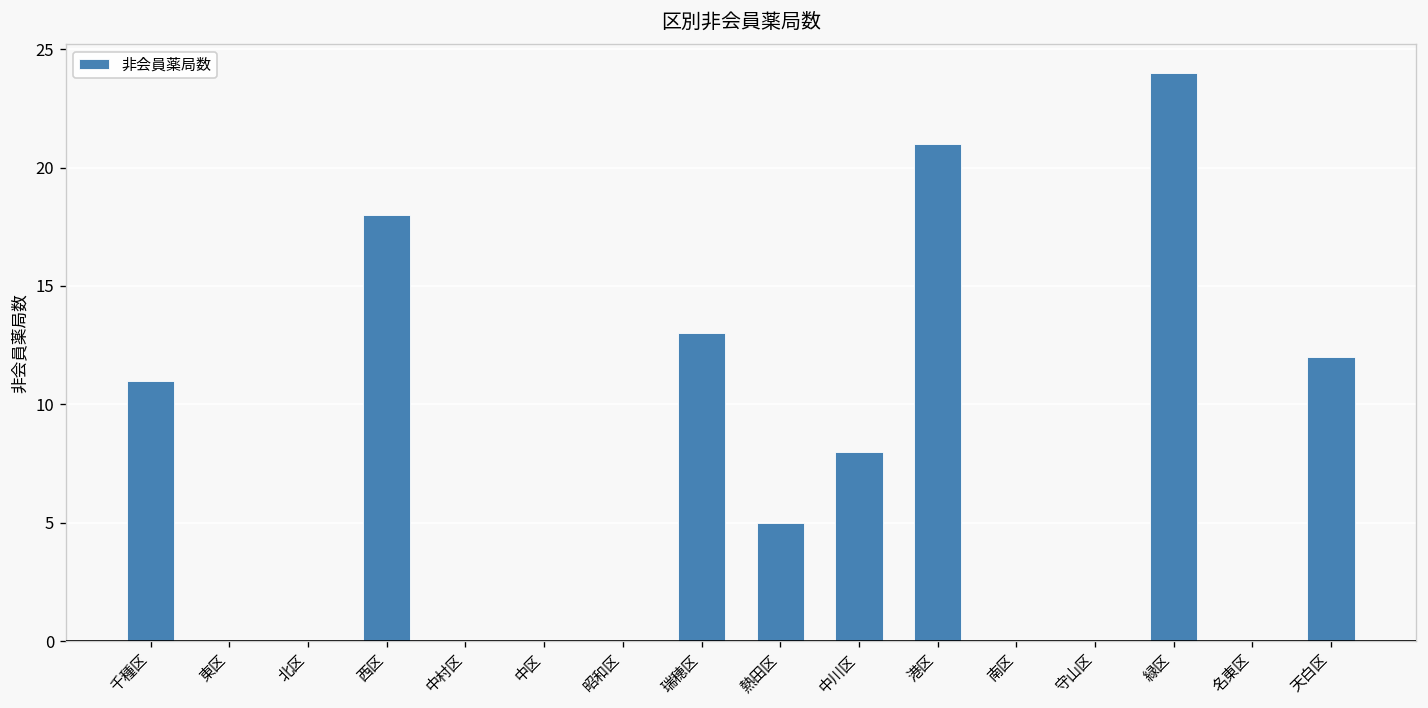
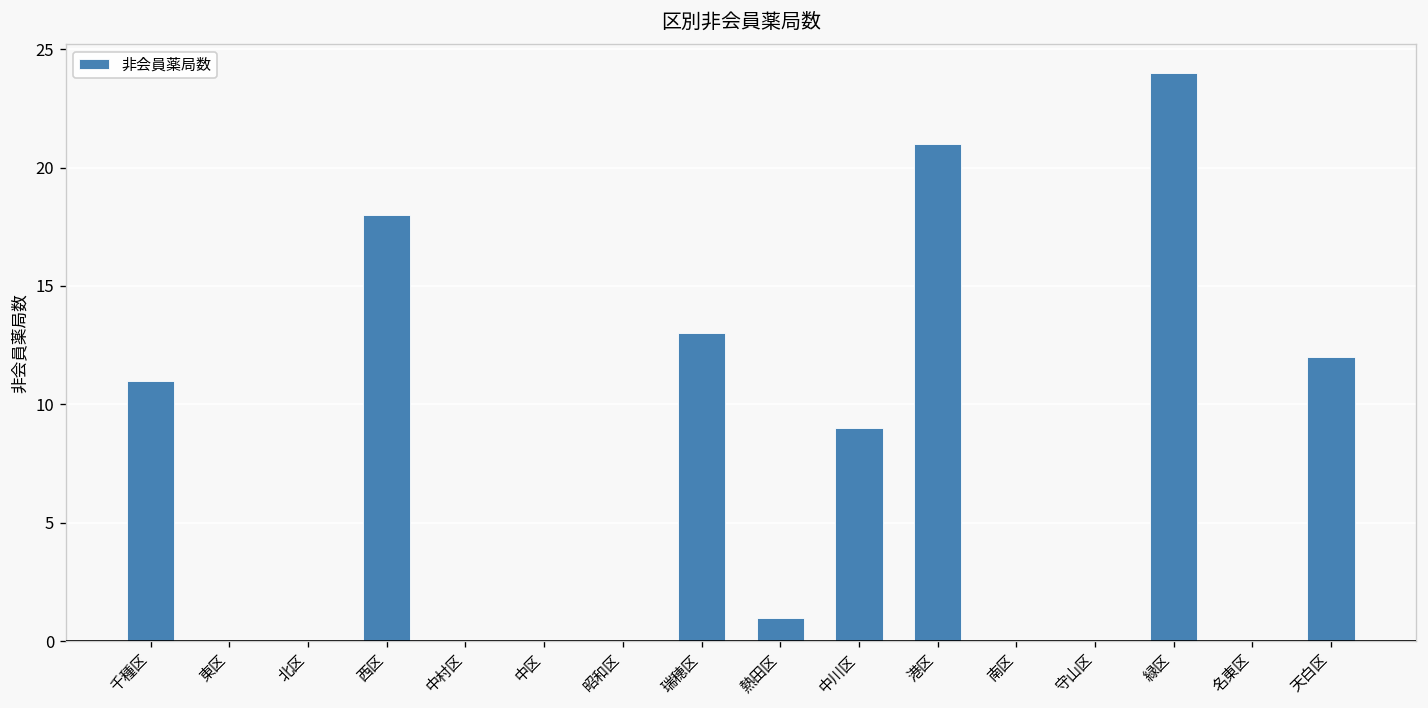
  {
    "千種区": 11,
    "東区": 0,
    "北区": 0,
    "西区": 18,
    "中村区": 0,
    "中区": 0,
    "昭和区": 0,
    "瑞穂区": 13,
-   "熱田区": 5,
-   "中川区": 8,
+   "熱田区": 1,
+   "中川区": 9,
    "港区": 21,
    "南区": 0,
    "守山区": 0,
    "緑区": 24,
    "名東区": 0,
    "天白区": 12
  }
